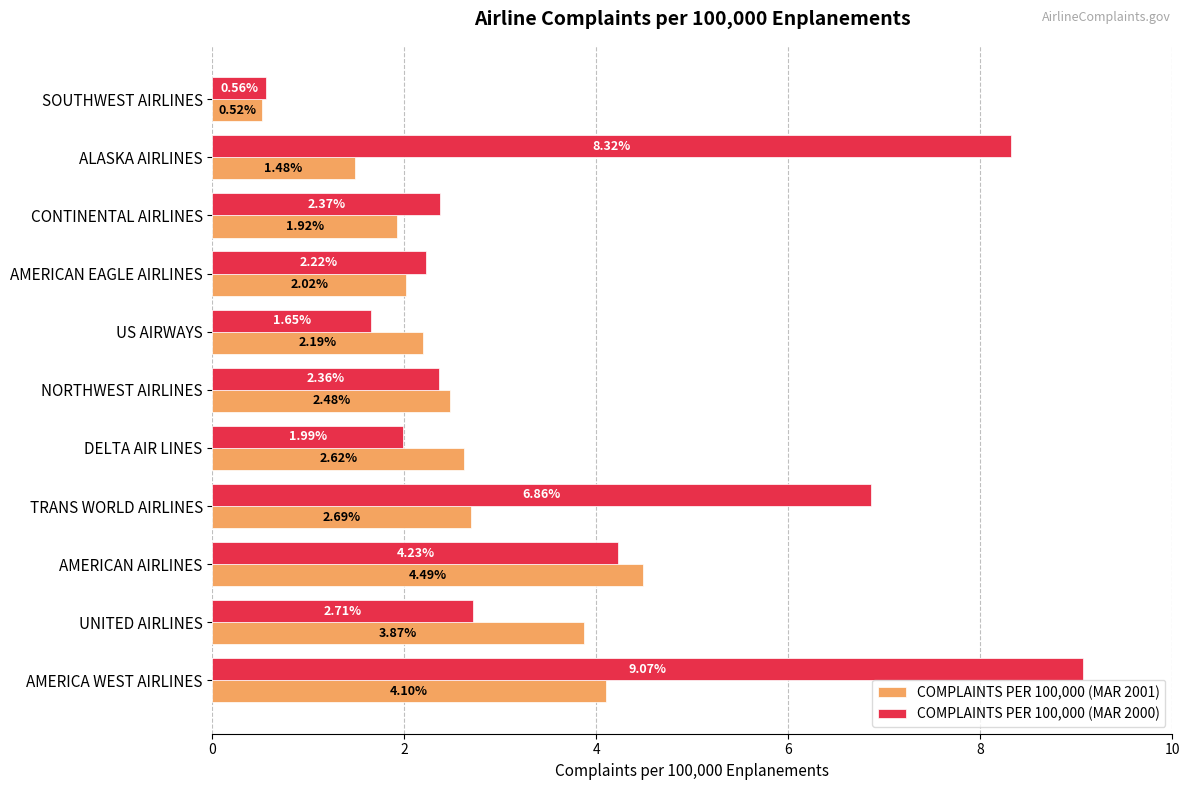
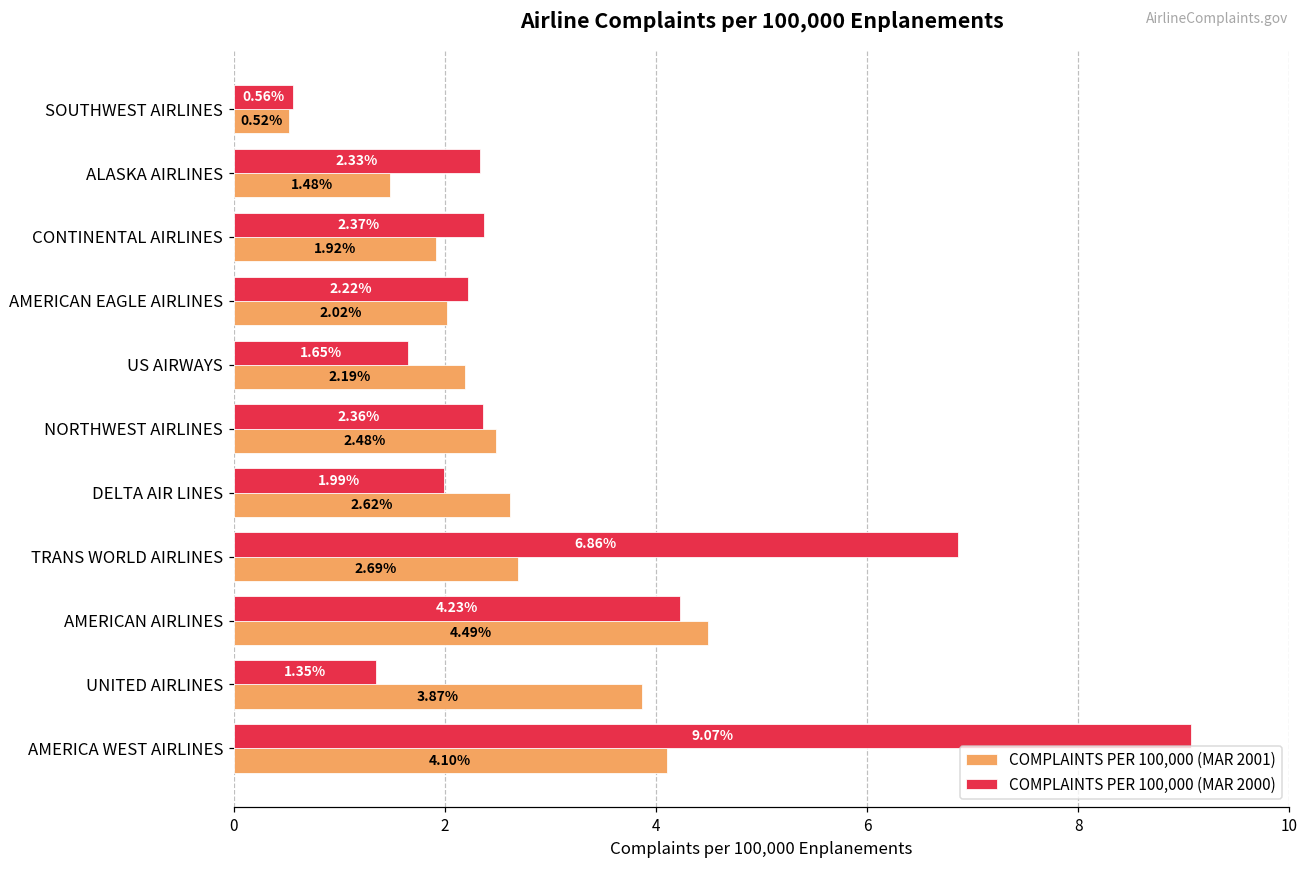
  {
    "COMPLAINTS PER 100,000 (MAR 2001)": {
      "SOUTHWEST AIRLINES": "0.52%",
      "ALASKA AIRLINES": "1.48%",
      "CONTINENTAL AIRLINES": "1.92%",
      "AMERICAN EAGLE AIRLINES": "2.02%",
      "US AIRWAYS": "2.19%",
      "NORTHWEST AIRLINES": "2.48%",
      "DELTA AIR LINES": "2.62%",
      "TRANS WORLD AIRLINES": "2.69%",
      "AMERICAN AIRLINES": "4.49%",
      "UNITED AIRLINES": "3.87%",
      "AMERICA WEST AIRLINES": "4.10%"
    },
    "COMPLAINTS PER 100,000 (MAR 2000)": {
      "SOUTHWEST AIRLINES": "0.56%",
-     "ALASKA AIRLINES": "8.32%",
+     "ALASKA AIRLINES": "2.33%",
      "CONTINENTAL AIRLINES": "2.37%",
      "AMERICAN EAGLE AIRLINES": "2.22%",
      "US AIRWAYS": "1.65%",
      "NORTHWEST AIRLINES": "2.36%",
      "DELTA AIR LINES": "1.99%",
      "TRANS WORLD AIRLINES": "6.86%",
      "AMERICAN AIRLINES": "4.23%",
-     "UNITED AIRLINES": "2.71%",
+     "UNITED AIRLINES": "1.35%",
      "AMERICA WEST AIRLINES": "9.07%"
    }
  }
